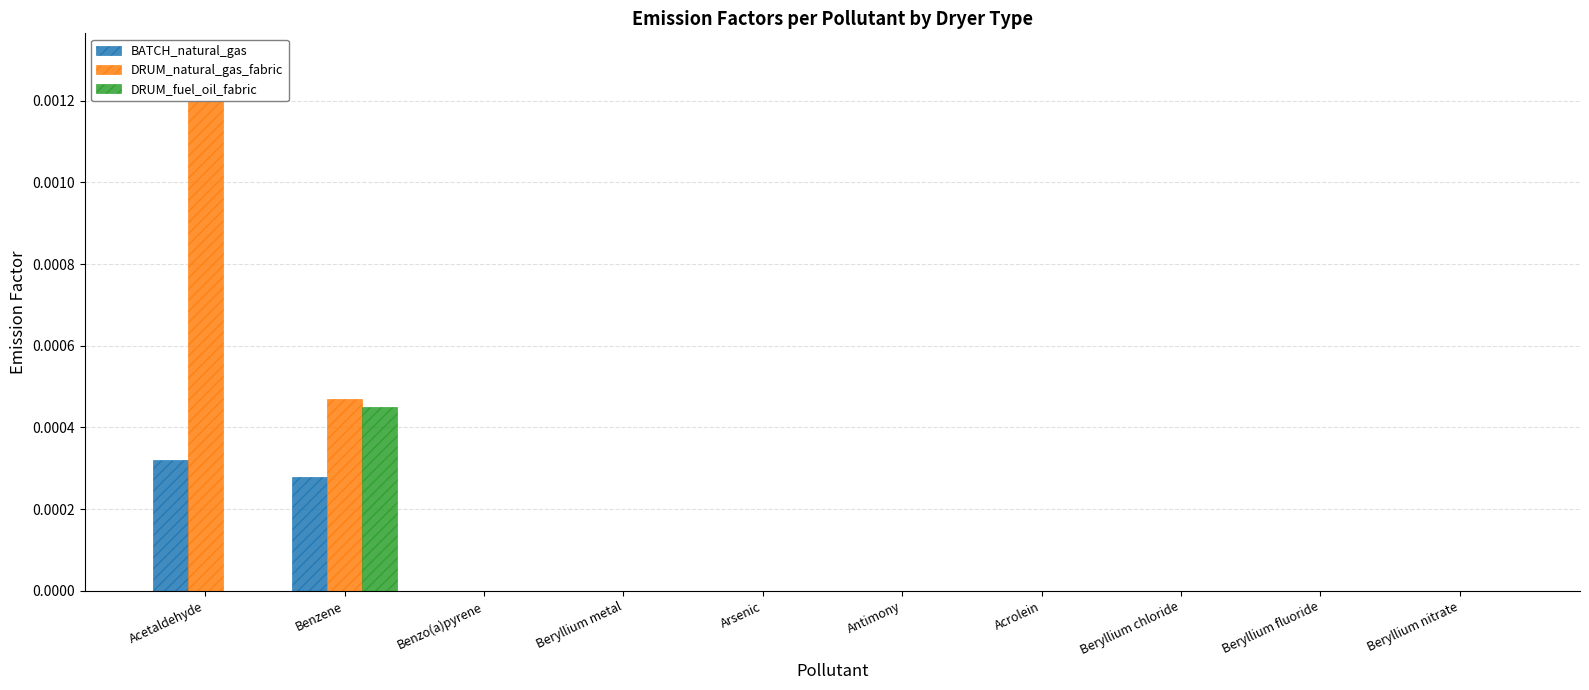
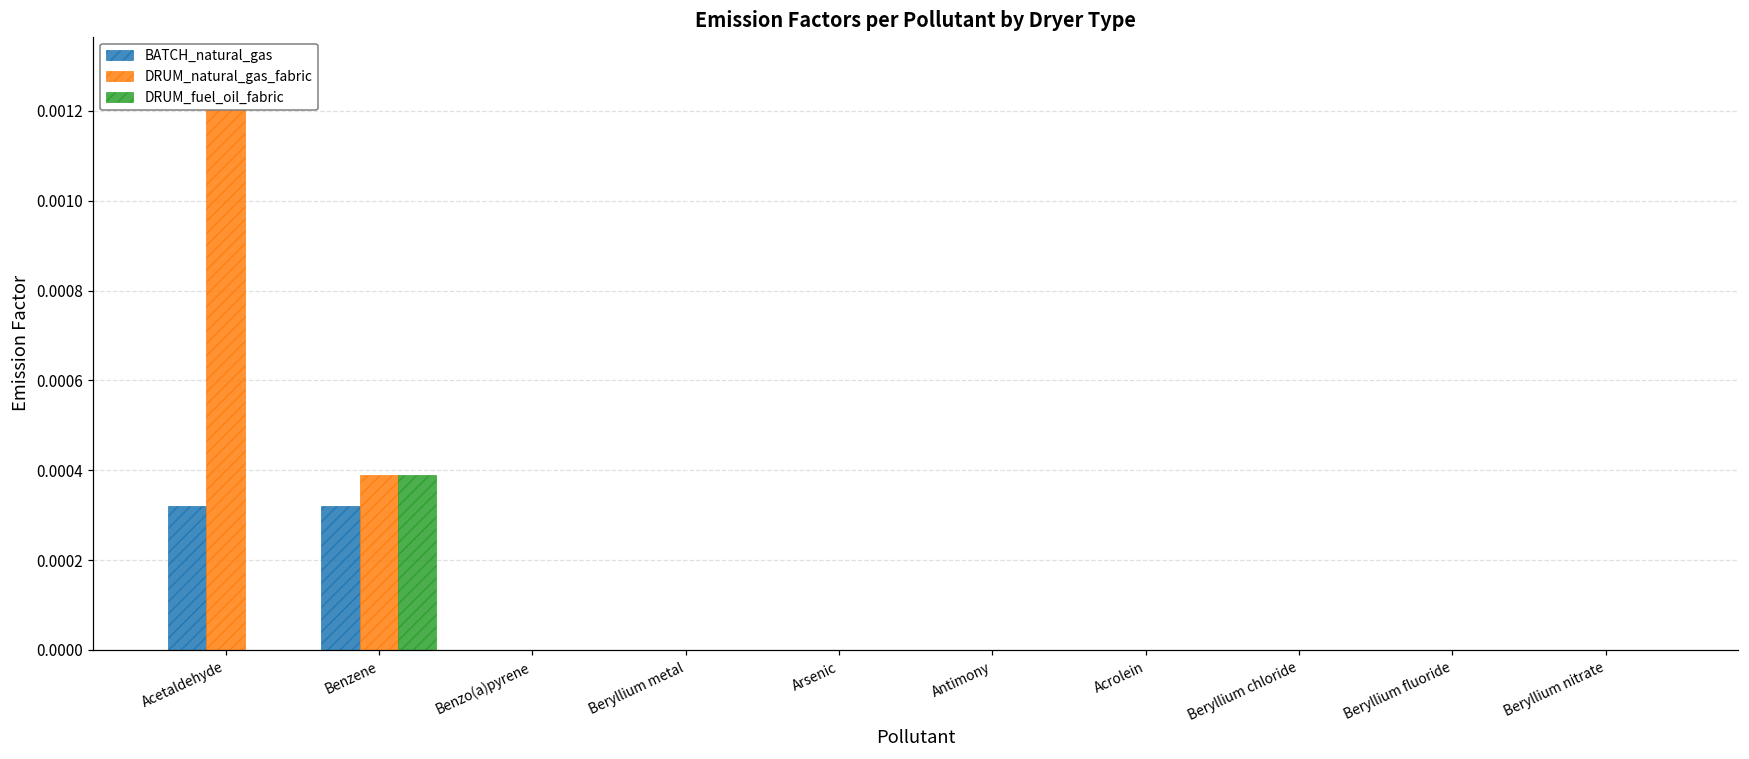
  {
    "BATCH_natural_gas": {
      "Acetaldehyde": 0.00032,
-     "Benzene": 0.00028,
+     "Benzene": 0.00032,
      "Benzo(a)pyrene": 0.00000,
      "Beryllium metal": 0.00000,
      "Arsenic": 0.00000,
      "Antimony": 0.00000,
      "Acrolein": 0.00000,
      "Beryllium chloride": 0.00000,
      "Beryllium fluoride": 0.00000,
      "Beryllium nitrate": 0.00000
    },
    "DRUM_natural_gas_fabric": {
-     "Benzene": 0.00047,
+     "Benzene": 0.00039,
      "Benzo(a)pyrene": 0.00000,
      "Beryllium metal": 0.00000,
      "Arsenic": 0.00000,
      "Acrolein": 0.00000,
      "Beryllium chloride": 0.00000,
      "Beryllium fluoride": 0.00000,
      "Beryllium nitrate": 0.00000
    },
    "DRUM_fuel_oil_fabric": {
      "Acetaldehyde": 0.00000,
-     "Benzene": 0.00045,
+     "Benzene": 0.00039,
      "Benzo(a)pyrene": 0.00000,
      "Beryllium metal": 0.00000,
      "Arsenic": 0.00000,
      "Acrolein": 0.00000,
      "Beryllium chloride": 0.00000,
      "Beryllium fluoride": 0.00000,
      "Beryllium nitrate": 0.00000
    }
  }
